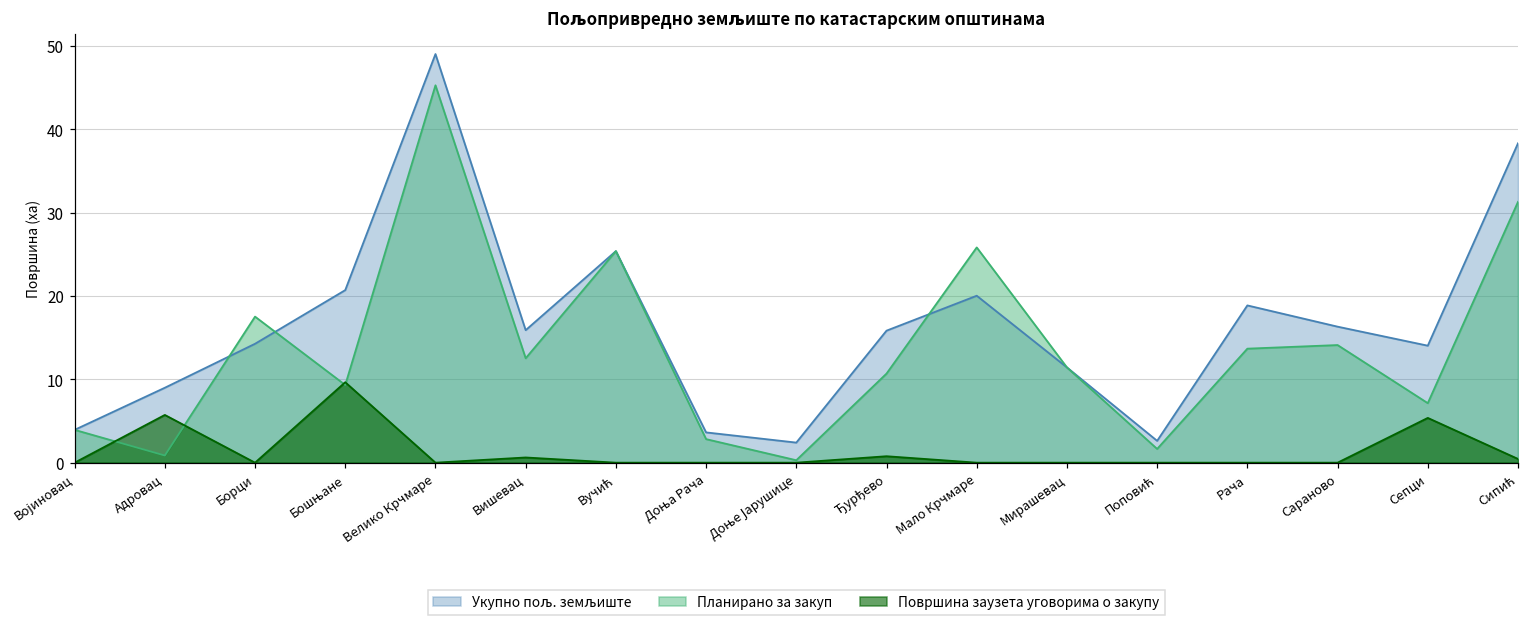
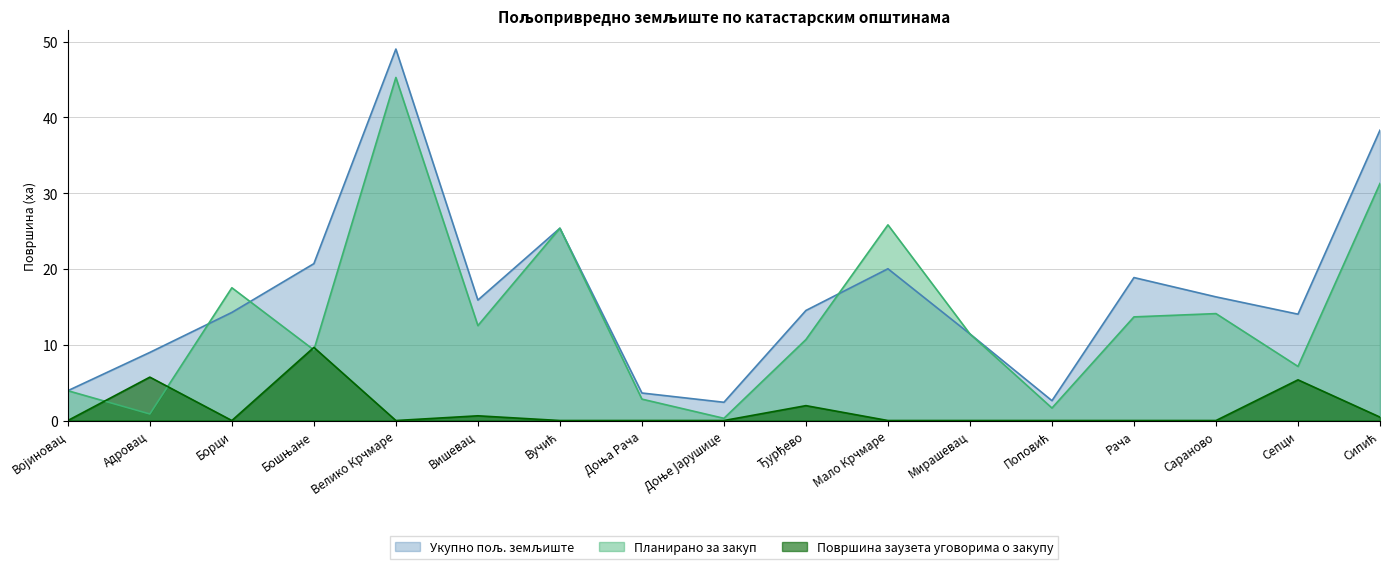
  {
    "Укупно пољ. земљиште": {
      "Адровац": 9,
      "Борци": 14,
      "Бошњане": 21,
      "Велико Крчмаре": 49,
      "Вишевац": 16,
      "Доња Рача": 4,
      "Доње Јарушице": 2,
-     "Ђурђево": 16,
+     "Ђурђево": 15,
      "Мало Крчмаре": 20,
      "Поповић": 3,
      "Рача": 19,
      "Сараново": 16,
      "Сепци": 14,
      "Сипић": 38
    },
    "Планирано за закуп": {
      "Адровац": 1,
      "Борци": 18,
      "Велико Крчмаре": 45,
      "Вишевац": 13,
      "Доња Рача": 3,
      "Ђурђево": 11,
      "Мало Крчмаре": 26,
      "Поповић": 2,
      "Рача": 14,
      "Сараново": 14,
      "Сепци": 7,
      "Сипић": 31
    },
    "Површина заузета уговорима о закупу": {
      "Војиновац": 0,
      "Адровац": 6,
      "Борци": 0,
      "Велико Крчмаре": 0,
      "Вишевац": 1,
      "Вучић": 0,
      "Доња Рача": 0,
-     "Ђурђево": 1,
+     "Ђурђево": 2,
      "Мало Крчмаре": 0,
      "Мирашевац": 0,
      "Поповић": 0,
      "Рача": 0,
      "Сараново": 0,
      "Сепци": 5,
      "Сипић": 0
    }
  }
